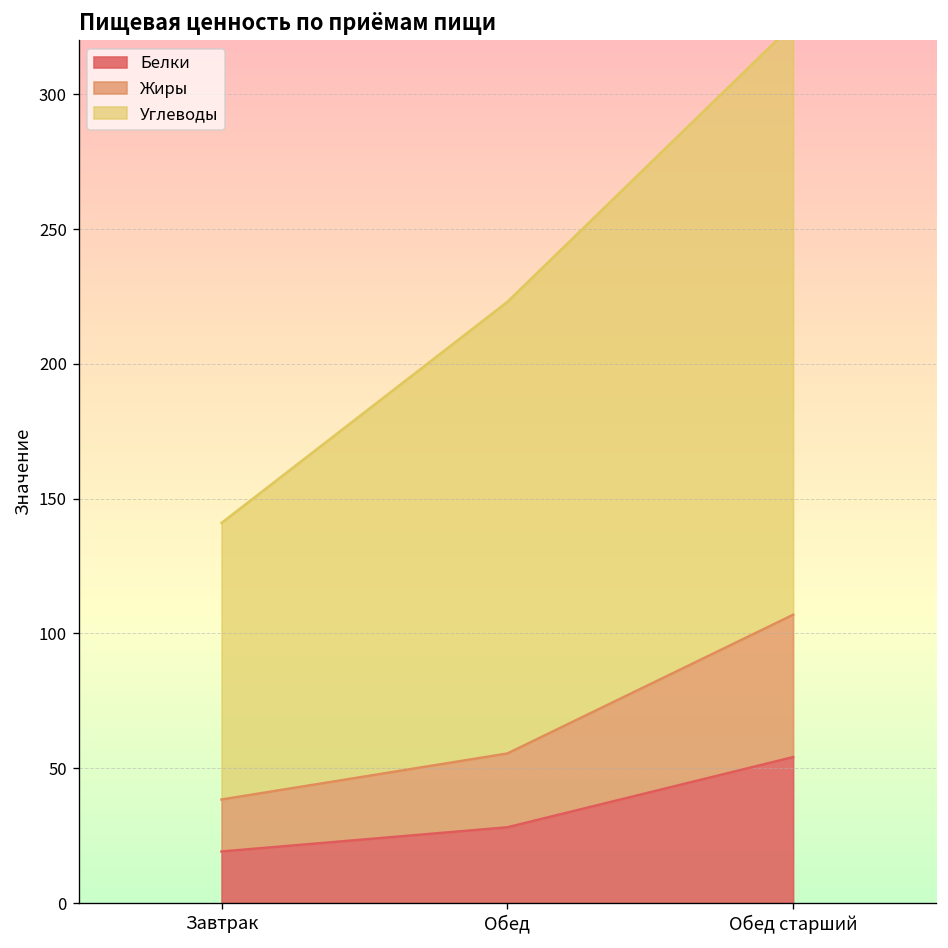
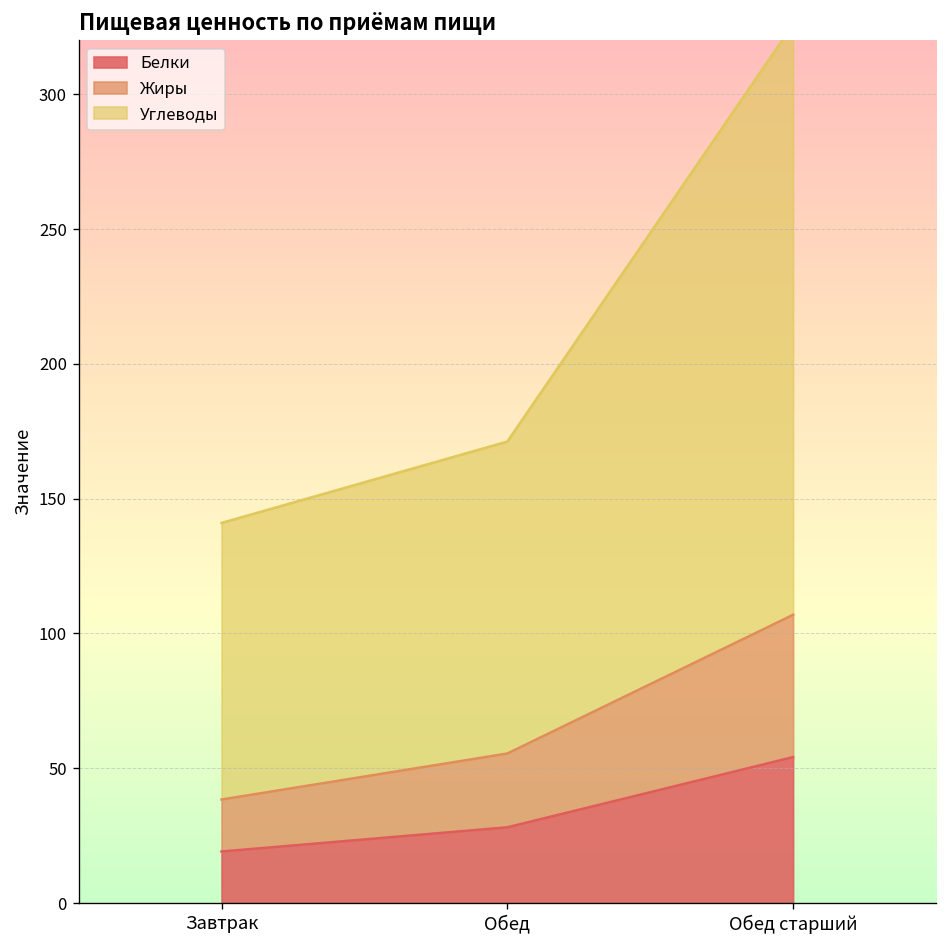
  {
    "Углеводы": {
      "Завтрак": 103,
-     "Обед": 168
+     "Обед": 116
    }
  }
